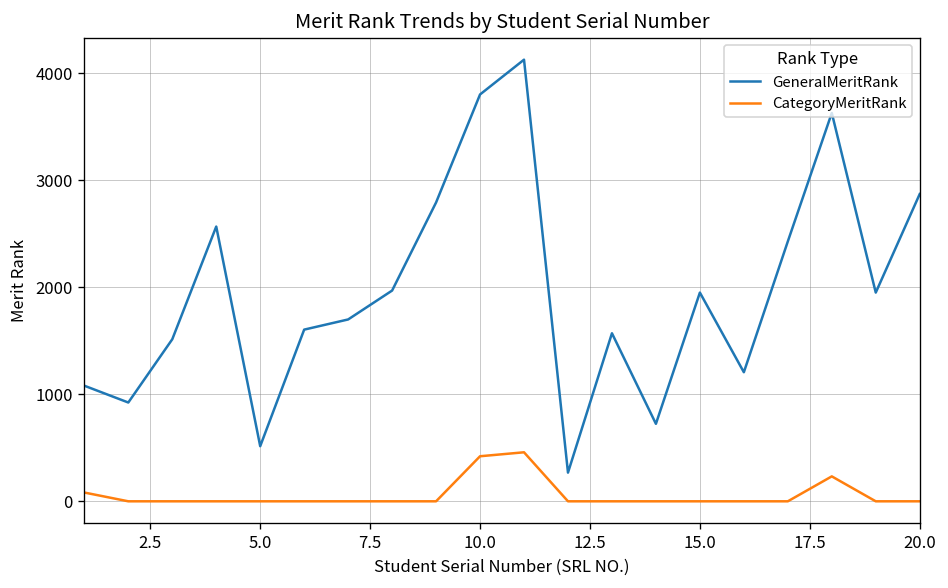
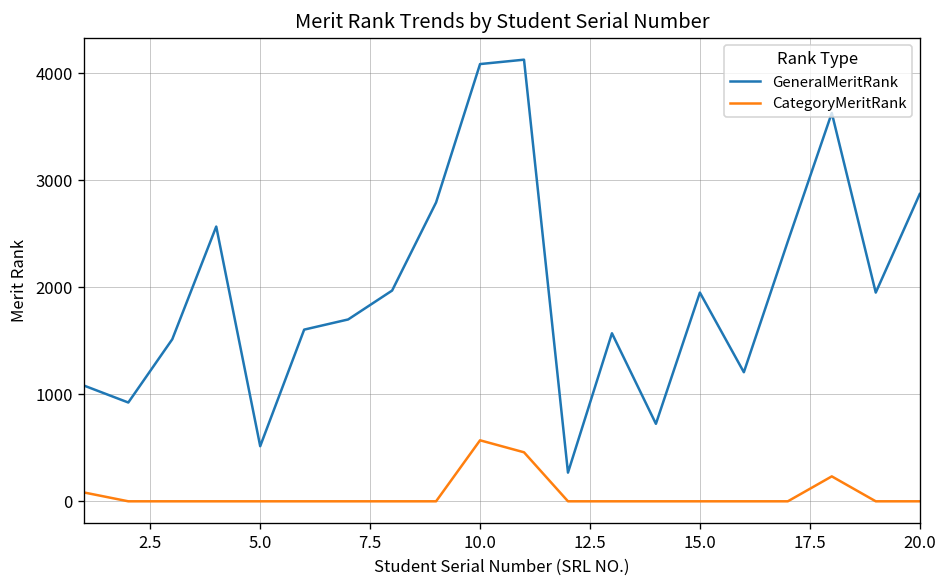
  {
    "GeneralMeritRank": {
      "5.0": 500,
-     "10.0": 3800,
+     "10.0": 4100,
      "15.0": 2000,
      "20.0": 2900
    },
    "CategoryMeritRank": {
      "5.0": 0,
-     "10.0": 400,
+     "10.0": 600,
      "15.0": 0,
      "20.0": 0
    }
  }
